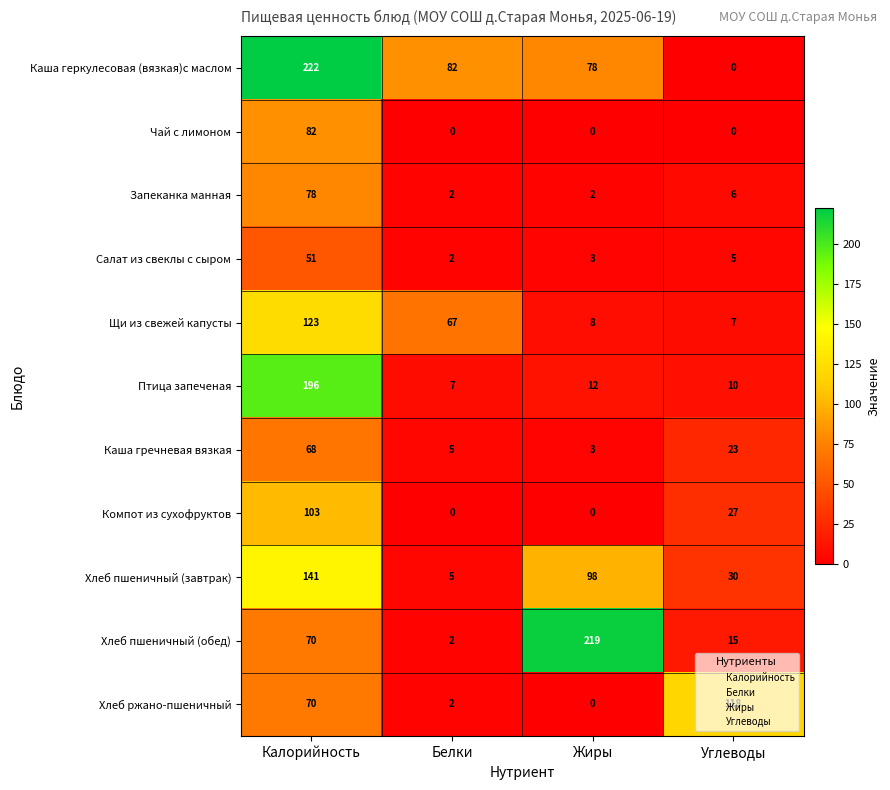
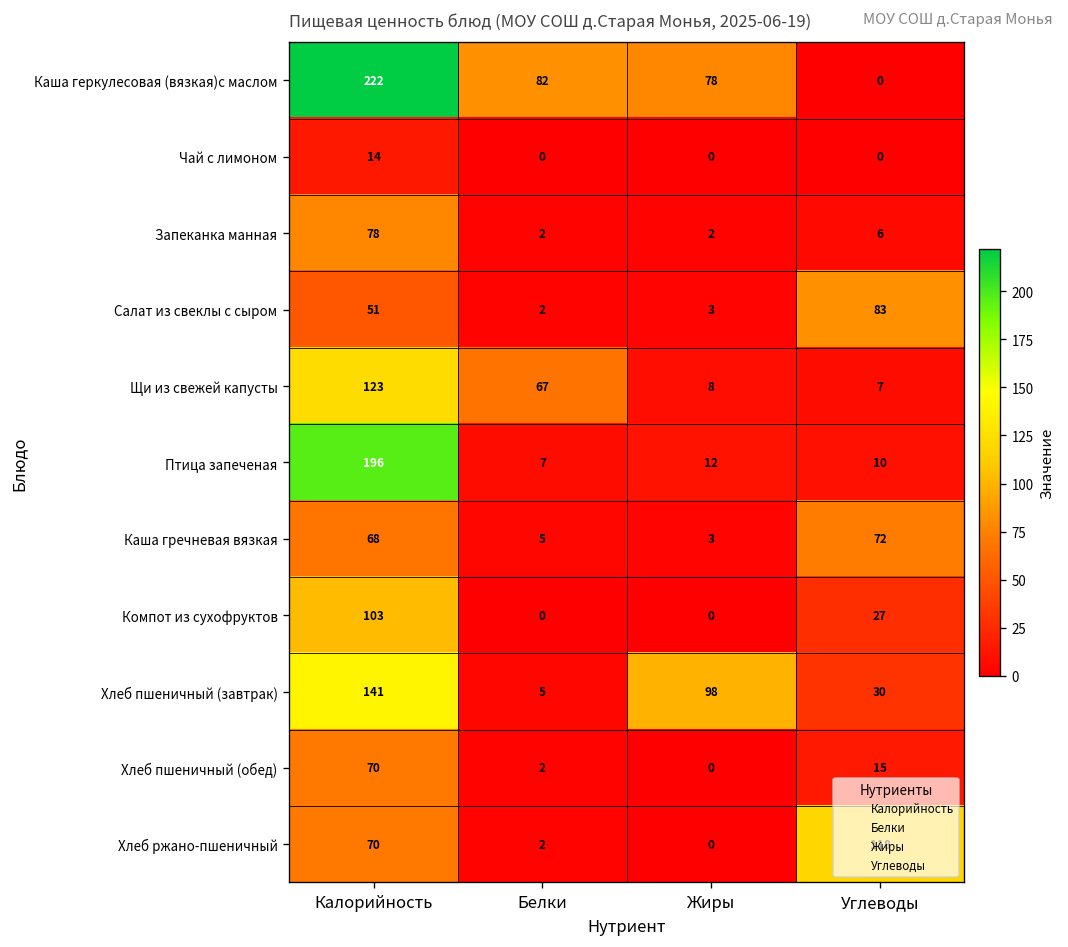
  {
    "Каша геркулесовая (вязкая)с маслом": {
      "Калорийность": 222,
      "Белки": 82,
      "Жиры": 78,
      "Углеводы": 0
    },
    "Чай с лимоном": {
-     "Калорийность": 82,
+     "Калорийность": 14,
      "Белки": 0,
      "Жиры": 0,
      "Углеводы": 0
    },
    "Запеканка манная": {
      "Калорийность": 78,
      "Белки": 2,
      "Жиры": 2,
      "Углеводы": 6
    },
    "Салат из свеклы с сыром": {
      "Калорийность": 51,
      "Белки": 2,
      "Жиры": 3,
-     "Углеводы": 5
+     "Углеводы": 83
    },
    "Щи из свежей капусты": {
      "Калорийность": 123,
      "Белки": 67,
      "Жиры": 8,
      "Углеводы": 7
    },
    "Птица запеченая": {
      "Калорийность": 196,
      "Белки": 7,
      "Жиры": 12,
      "Углеводы": 10
    },
    "Каша гречневая вязкая": {
      "Калорийность": 68,
      "Белки": 5,
      "Жиры": 3,
-     "Углеводы": 23
+     "Углеводы": 72
    },
    "Компот из сухофруктов": {
      "Калорийность": 103,
      "Белки": 0,
      "Жиры": 0,
      "Углеводы": 27
    },
    "Хлеб пшеничный (завтрак)": {
      "Калорийность": 141,
      "Белки": 5,
      "Жиры": 98,
      "Углеводы": 30
    },
    "Хлеб пшеничный (обед)": {
      "Калорийность": 70,
      "Белки": 2,
-     "Жиры": 219,
+     "Жиры": 0,
      "Углеводы": 15
    },
    "Хлеб ржано-пшеничный": {
      "Калорийность": 70,
      "Белки": 2,
      "Жиры": 0
    }
  }
